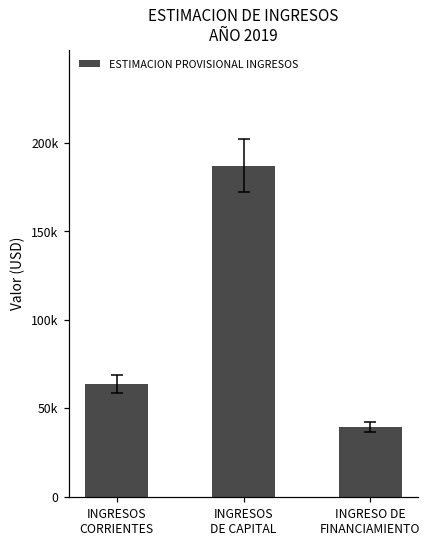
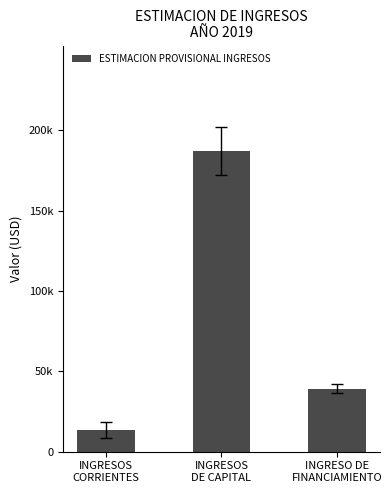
  {
    "ESTIMACION PROVISIONAL INGRESOS": {
-     "INGRESOS CORRIENTES": 64000,
+     "INGRESOS CORRIENTES": 13000,
      "INGRESOS DE CAPITAL": 187000,
      "INGRESO DE FINANCIAMIENTO": 39000
    }
  }
